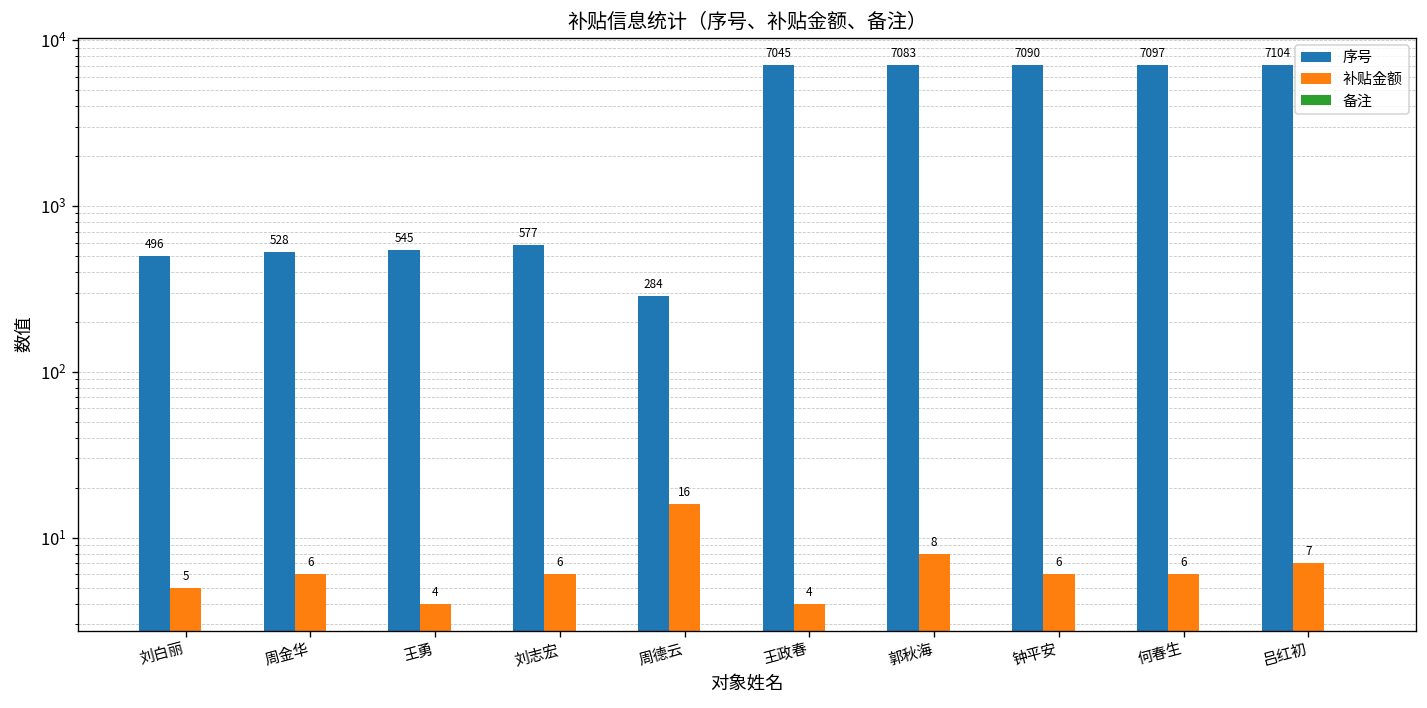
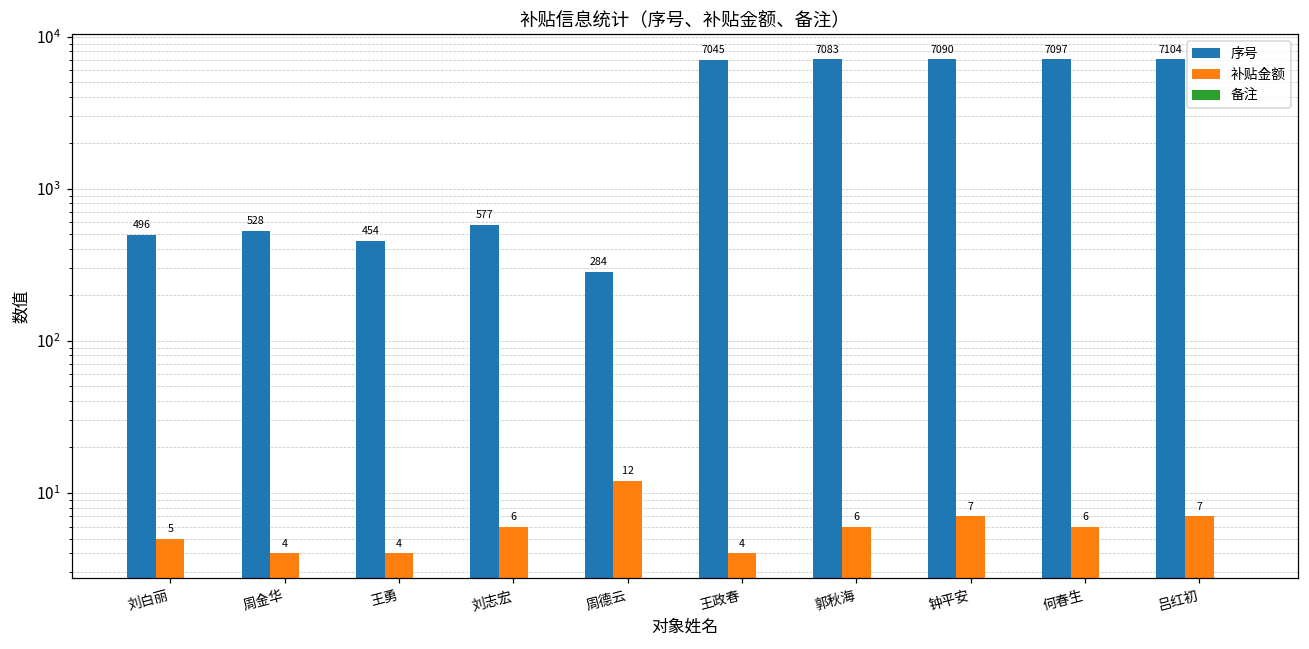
  {
    "序号": {
      "刘白丽": 496,
      "周金华": 528,
-     "王勇": 545,
+     "王勇": 454,
      "刘志宏": 577,
      "周德云": 284,
      "王政春": 7045,
      "郭秋海": 7083,
      "钟平安": 7090,
      "何春生": 7097,
      "吕红初": 7104
    },
    "补贴金额": {
      "刘白丽": 5,
-     "周金华": 6,
+     "周金华": 4,
      "王勇": 4,
      "刘志宏": 6,
-     "周德云": 16,
+     "周德云": 12,
      "王政春": 4,
-     "郭秋海": 8,
-     "钟平安": 6,
+     "郭秋海": 6,
+     "钟平安": 7,
      "何春生": 6,
      "吕红初": 7
    }
  }
